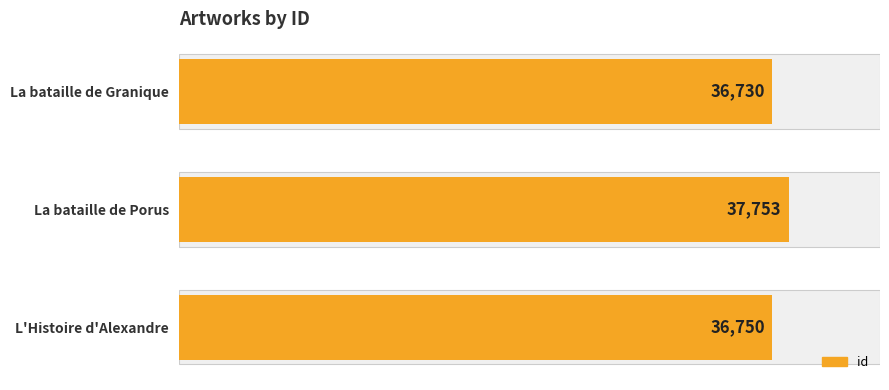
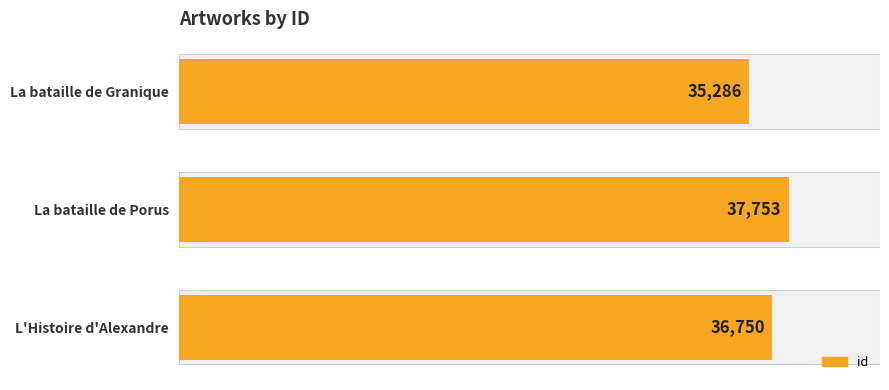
  {
    "id": {
-     "La bataille de Granique": "36,730"
+     "La bataille de Granique": "35,286"
    }
  }
